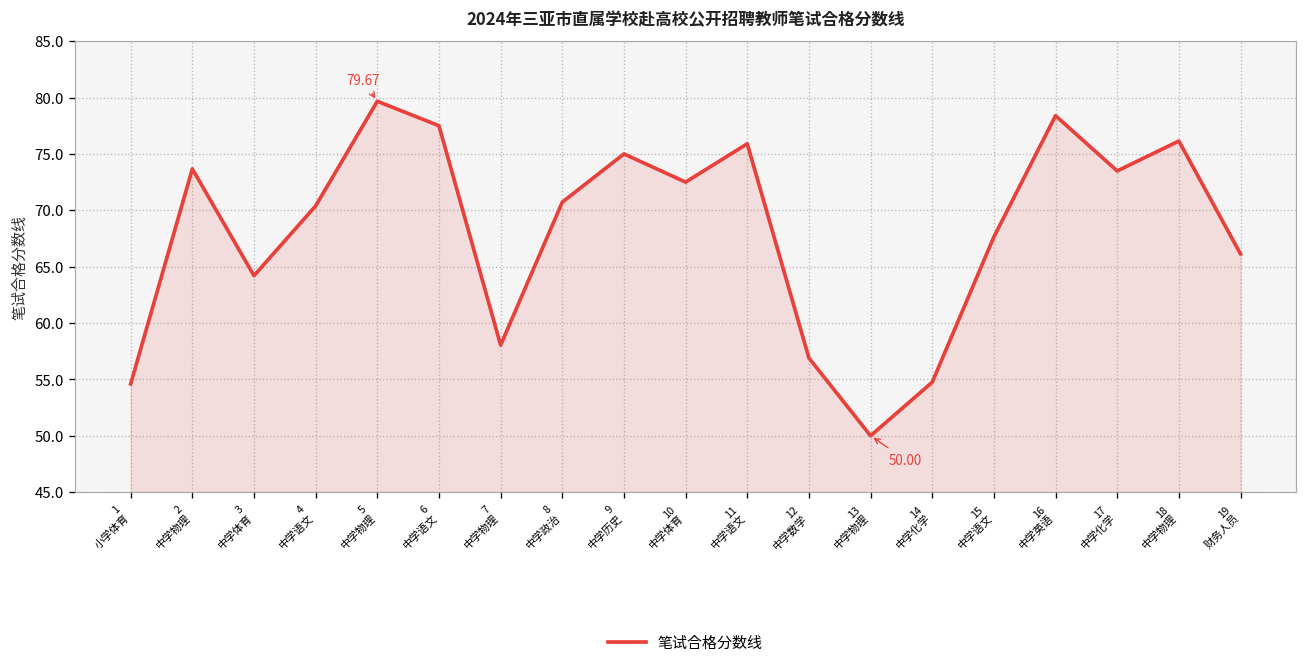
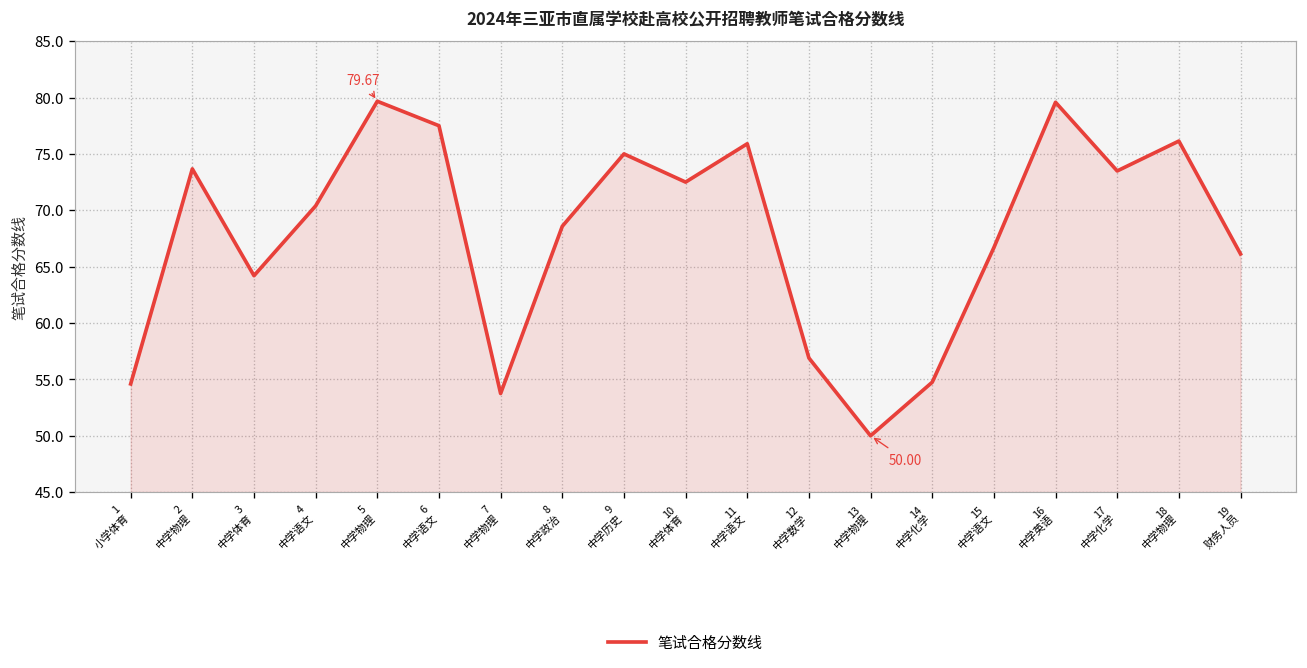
  {
    "1 小学体育": 55,
    "2 中学物理": 74,
    "3 中学体育": 64,
    "4 中学语文": 70,
    "6 中学语文": 78,
-   "7 中学物理": 58,
-   "8 中学政治": 71,
+   "7 中学物理": 54,
+   "8 中学政治": 69,
    "9 中学历史": 75,
    "10 中学体育": 73,
    "11 中学语文": 76,
    "12 中学数学": 57,
    "14 中学化学": 55,
-   "15 中学语文": 68,
-   "16 中学英语": 78,
+   "15 中学语文": 67,
+   "16 中学英语": 80,
    "17 中学化学": 73,
    "18 中学物理": 76,
    "19 财务人员": 66
  }
